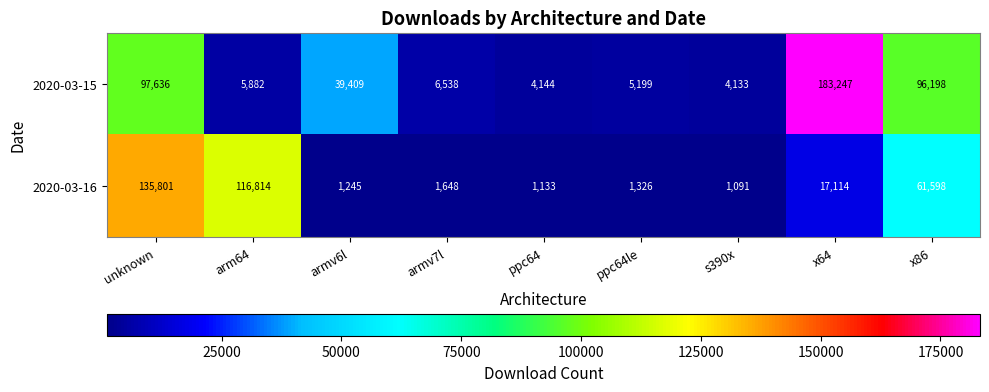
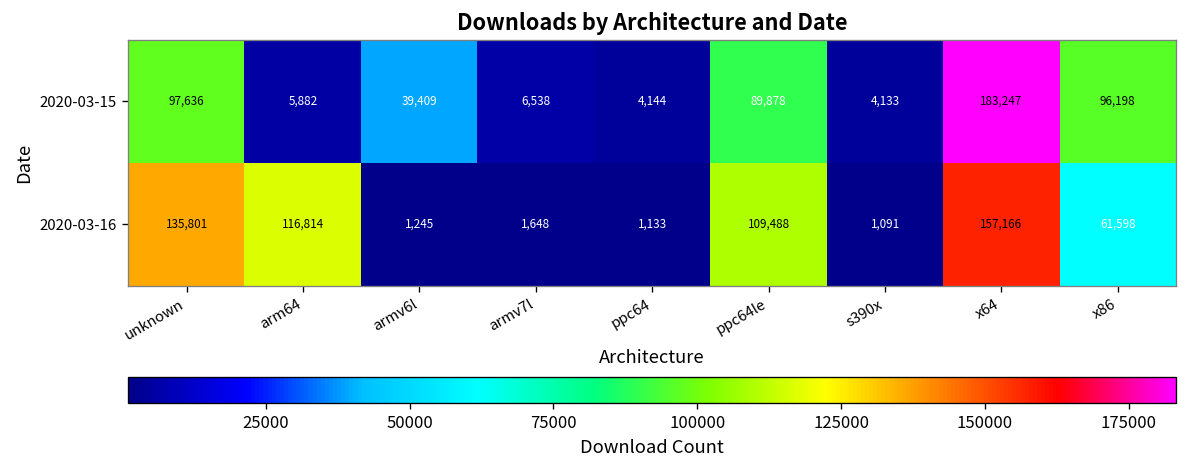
  {
    "2020-03-15": {
      "unknown": "97,636",
      "arm64": "5,882",
      "armv6l": "39,409",
      "armv7l": "6,538",
      "ppc64": "4,144",
-     "ppc64le": "5,199",
+     "ppc64le": "89,878",
      "s390x": "4,133",
      "x64": "183,247",
      "x86": "96,198"
    },
    "2020-03-16": {
      "unknown": "135,801",
      "arm64": "116,814",
      "armv6l": "1,245",
      "armv7l": "1,648",
      "ppc64": "1,133",
-     "ppc64le": "1,326",
+     "ppc64le": "109,488",
      "s390x": "1,091",
-     "x64": "17,114",
+     "x64": "157,166",
      "x86": "61,598"
    }
  }
